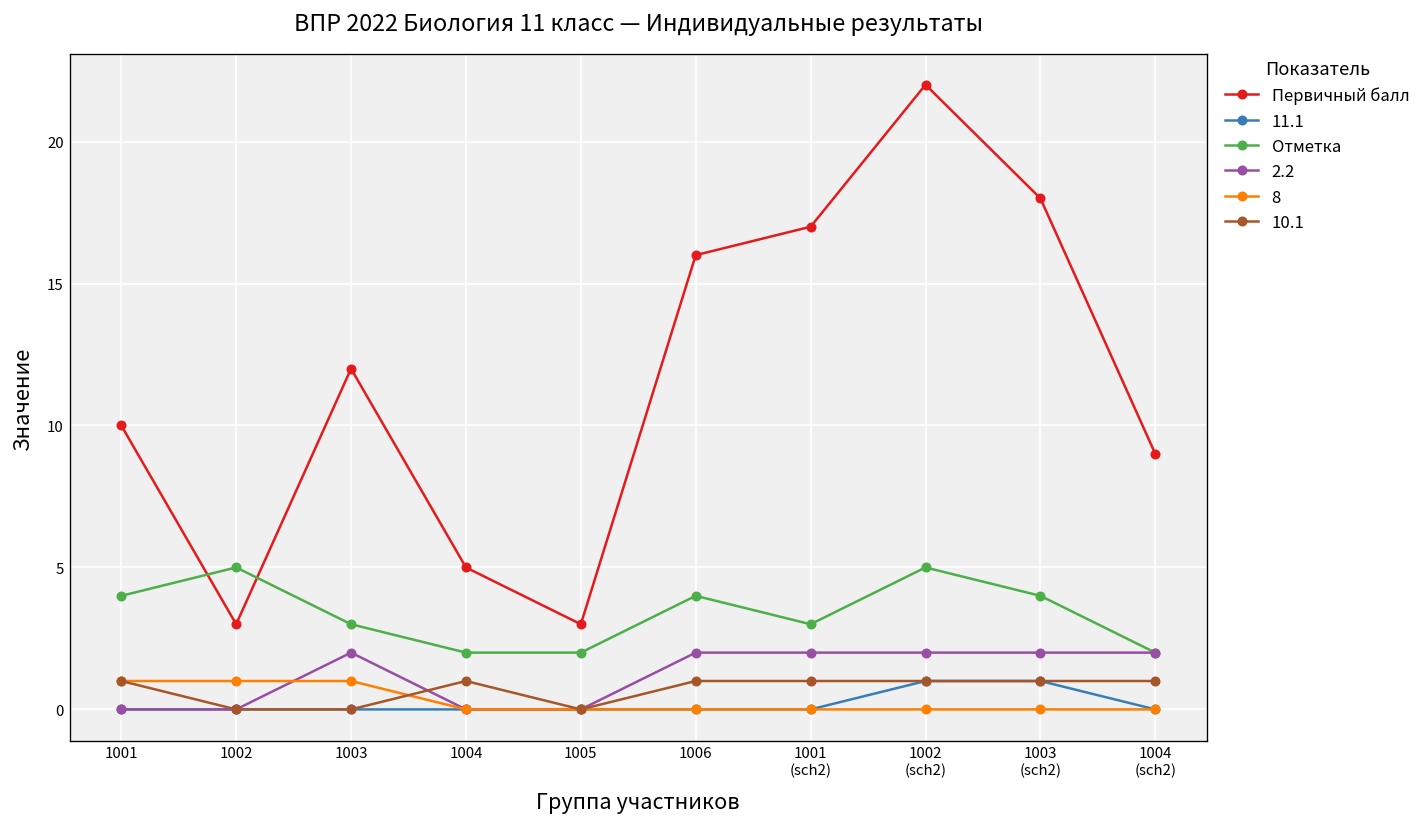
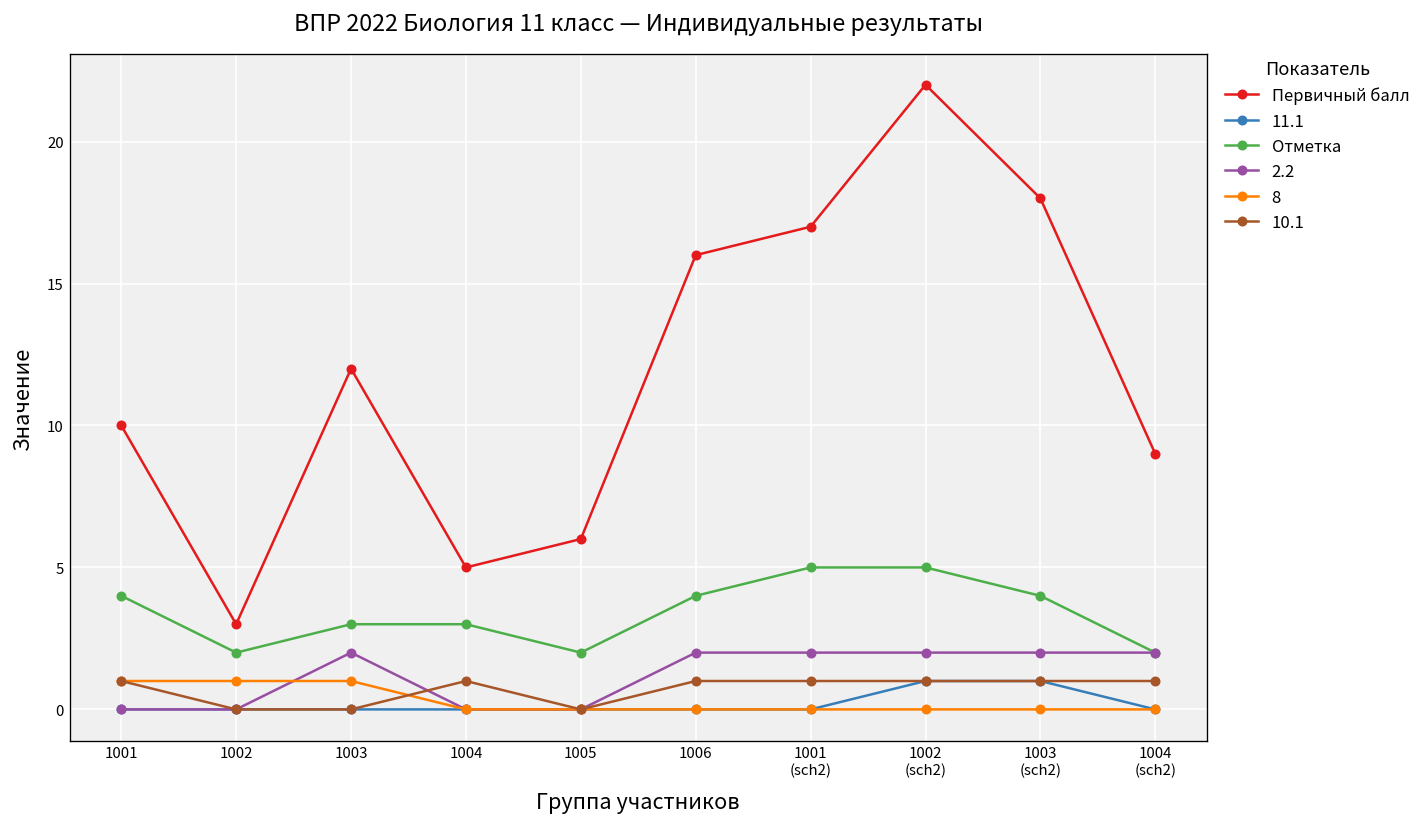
  {
    "Первичный балл": {
      "1001": 10,
      "1002": 3,
      "1003": 12,
      "1004": 5,
-     "1005": 3,
+     "1005": 6,
      "1006": 16,
      "1001 (sch2)": 17,
      "1002 (sch2)": 22,
      "1003 (sch2)": 18,
      "1004 (sch2)": 9
    },
    "Отметка": {
      "1001": 4,
-     "1002": 5,
+     "1002": 2,
      "1003": 3,
-     "1004": 2,
+     "1004": 3,
      "1005": 2,
      "1006": 4,
-     "1001 (sch2)": 3,
+     "1001 (sch2)": 5,
      "1002 (sch2)": 5,
      "1003 (sch2)": 4
    },
    "2.2": {
      "1003": 2,
      "1006": 2,
      "1001 (sch2)": 2,
      "1002 (sch2)": 2,
      "1003 (sch2)": 2
    },
    "8": {
      "1002": 1,
      "1003": 1,
      "1002 (sch2)": 0,
      "1003 (sch2)": 0
    },
    "10.1": {
      "1004": 1,
      "1006": 1,
      "1001 (sch2)": 1,
      "1004 (sch2)": 1
    }
  }
